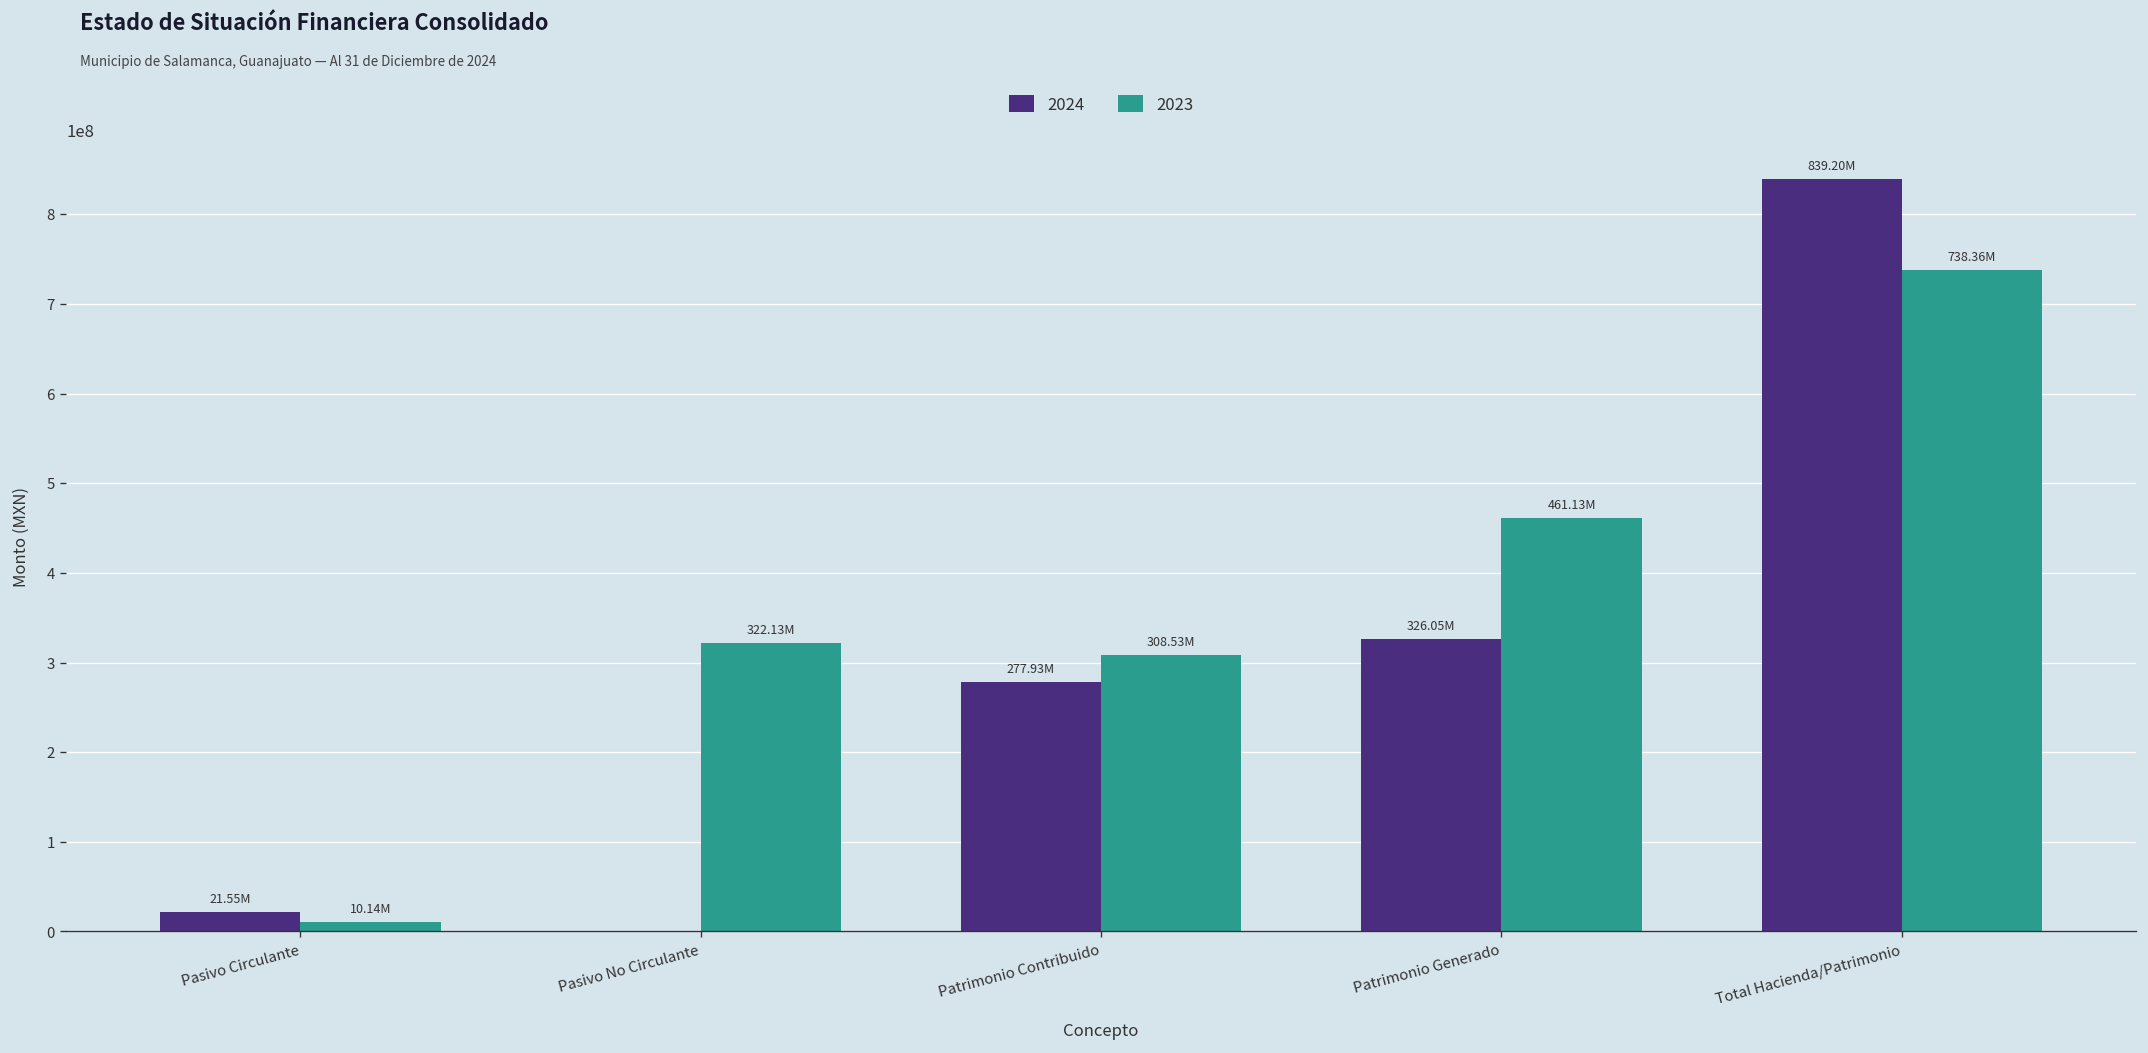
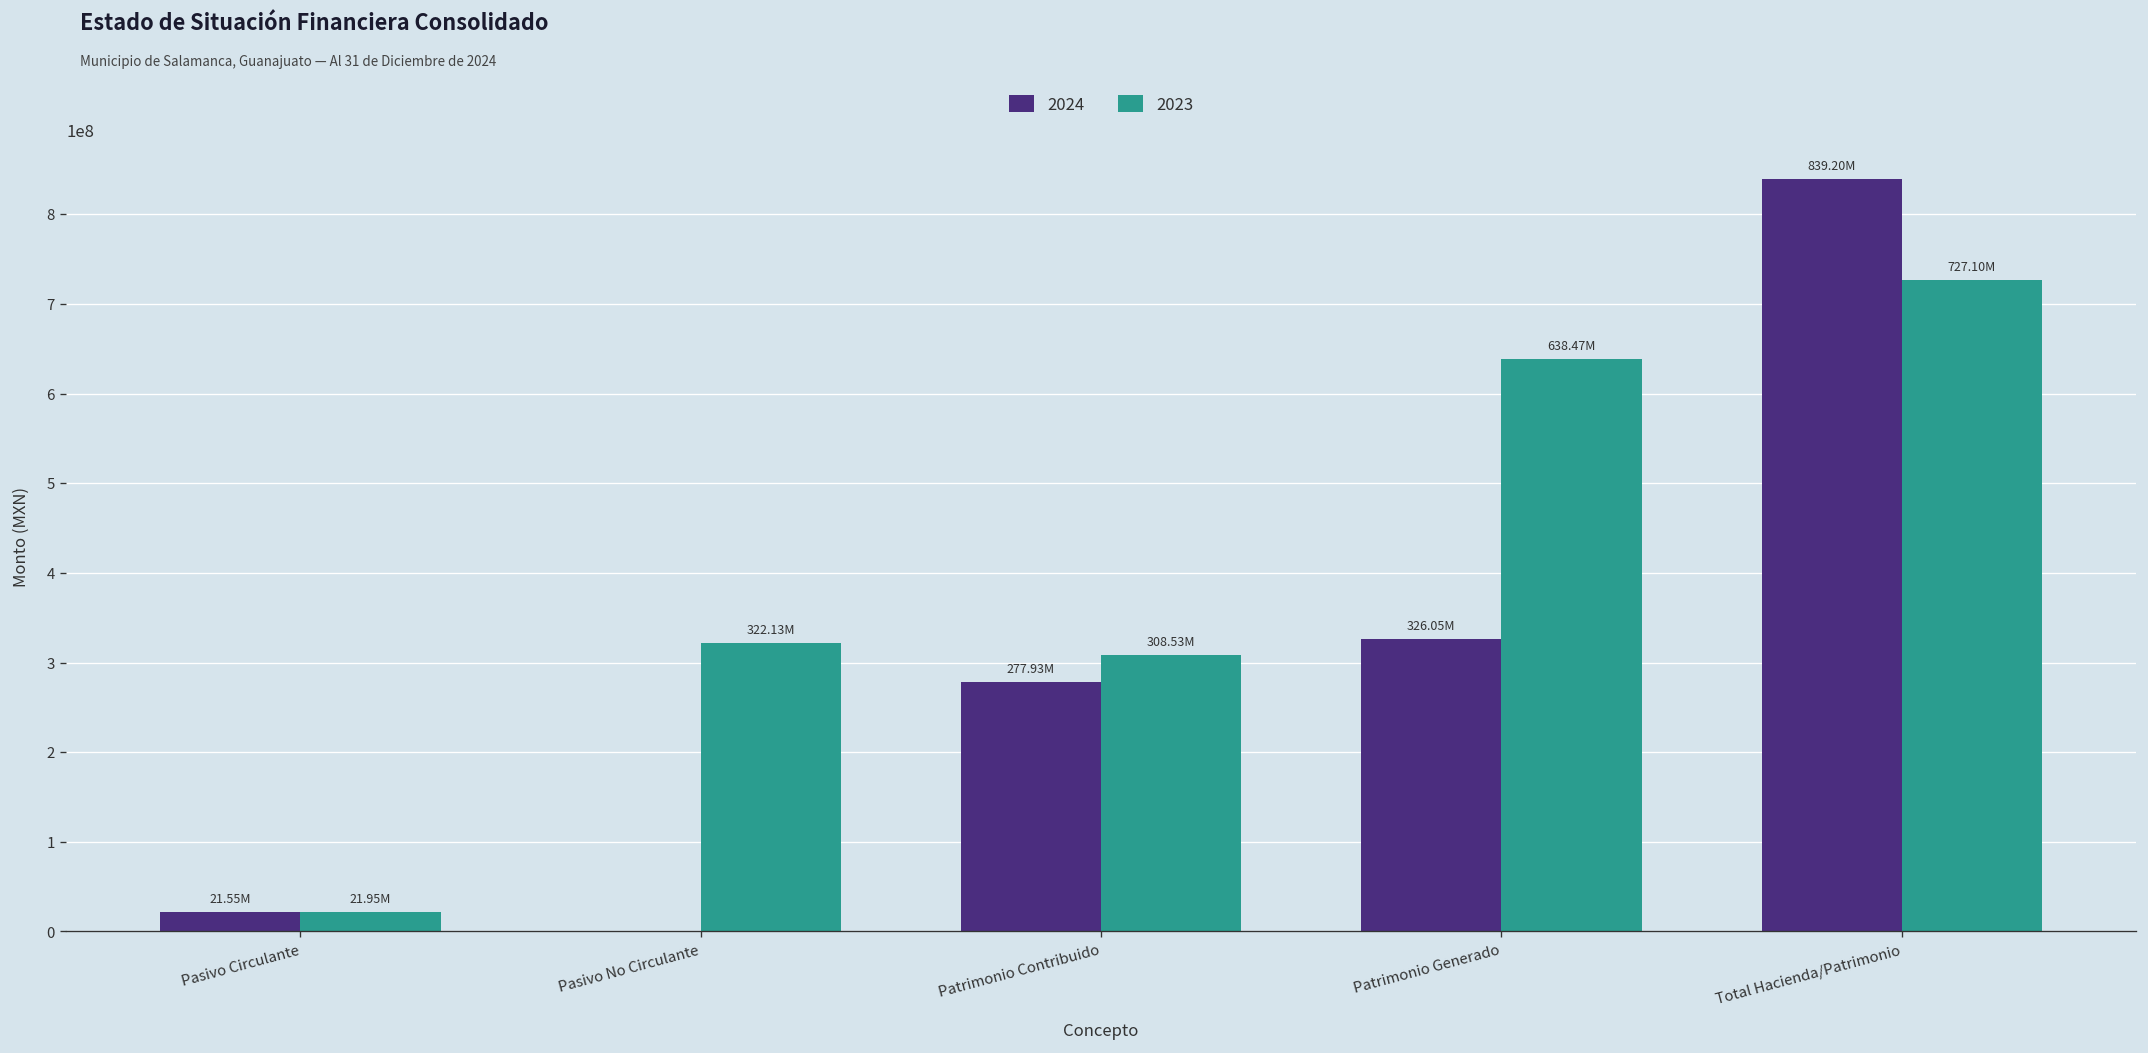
  {
    "2024": {
      "Pasivo Circulante": "21.55M",
      "Patrimonio Contribuido": "277.93M",
      "Patrimonio Generado": "326.05M",
      "Total Hacienda/Patrimonio": "839.20M"
    },
    "2023": {
-     "Pasivo Circulante": "10.14M",
+     "Pasivo Circulante": "21.95M",
      "Pasivo No Circulante": "322.13M",
      "Patrimonio Contribuido": "308.53M",
-     "Patrimonio Generado": "461.13M",
-     "Total Hacienda/Patrimonio": "738.36M"
+     "Patrimonio Generado": "638.47M",
+     "Total Hacienda/Patrimonio": "727.10M"
    }
  }
